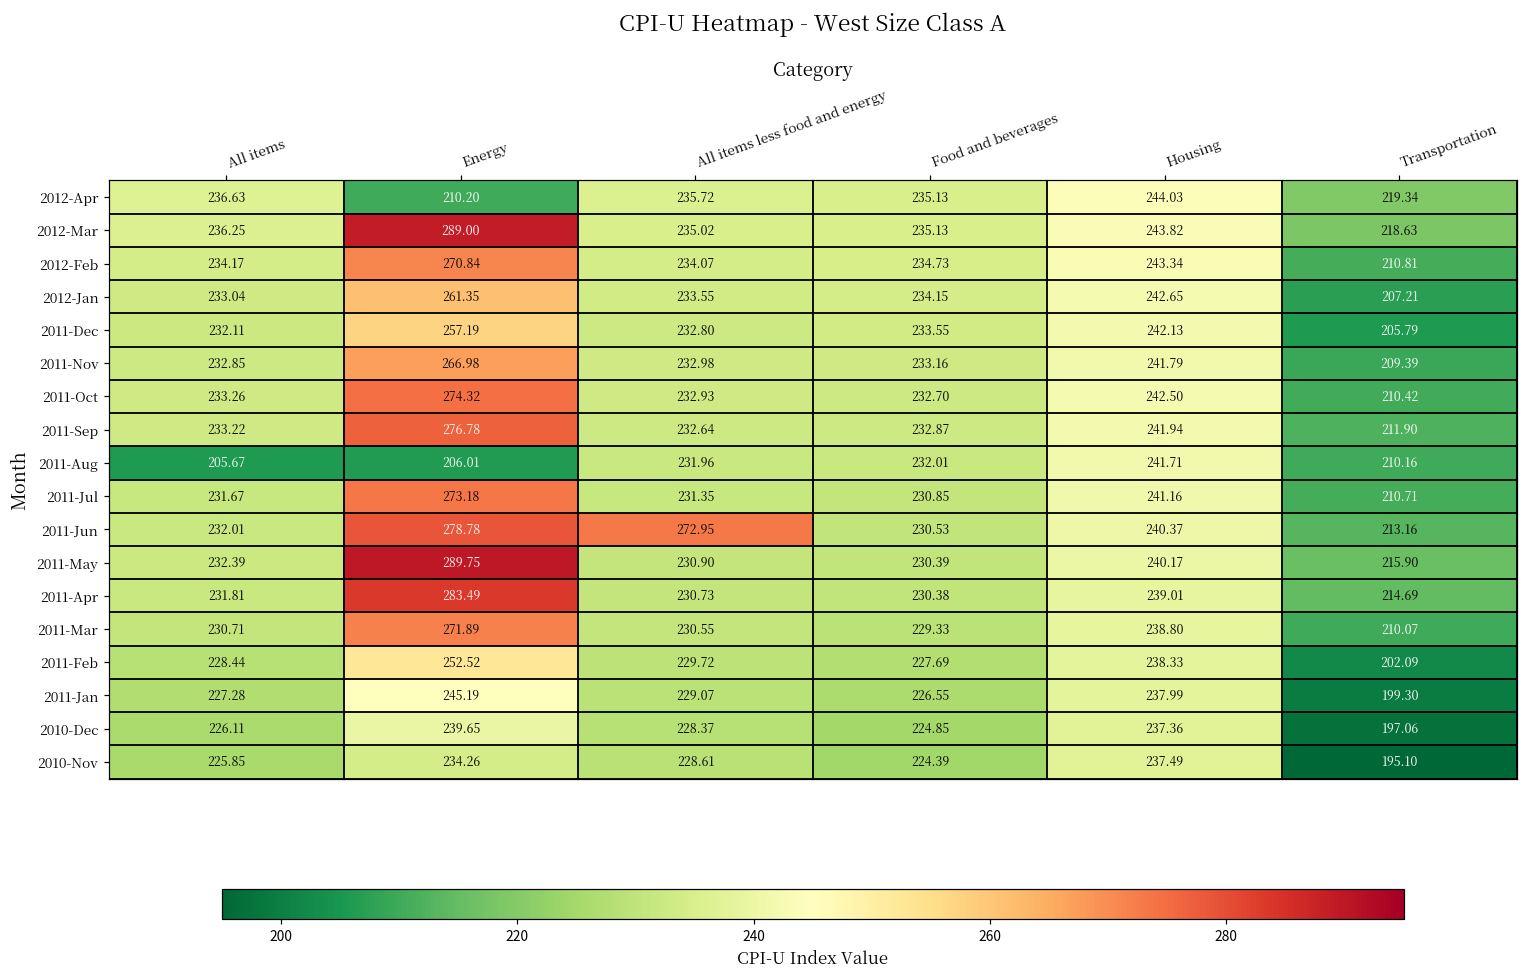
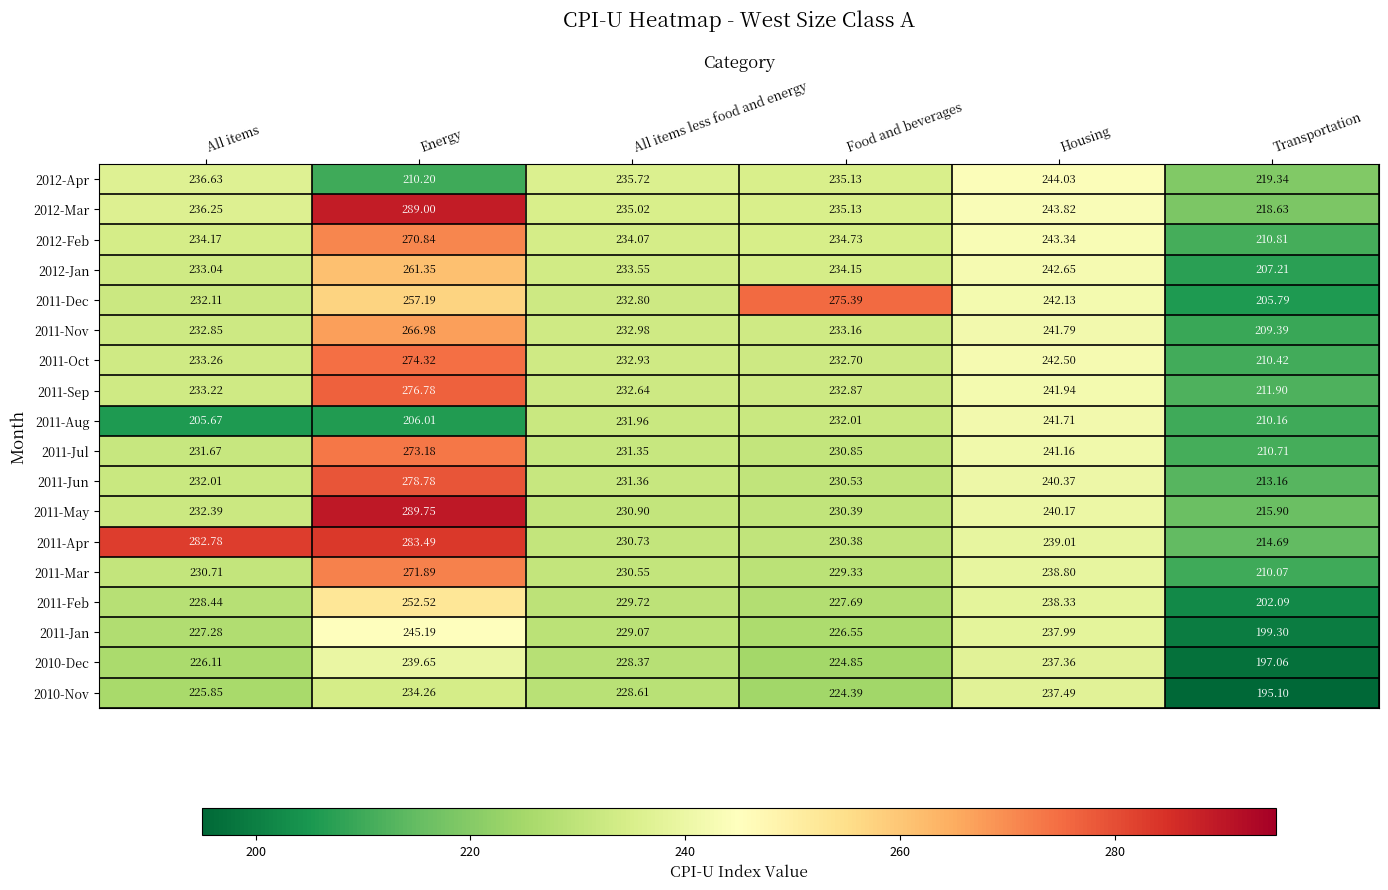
  {
    "2012-Apr": {
      "All items": 236.63,
      "Energy": 210.20,
      "All items less food and energy": 235.72,
      "Food and beverages": 235.13,
      "Housing": 244.03,
      "Transportation": 219.34
    },
    "2012-Mar": {
      "All items": 236.25,
      "Energy": 289.00,
      "All items less food and energy": 235.02,
      "Food and beverages": 235.13,
      "Housing": 243.82,
      "Transportation": 218.63
    },
    "2012-Feb": {
      "All items": 234.17,
      "Energy": 270.84,
      "All items less food and energy": 234.07,
      "Food and beverages": 234.73,
      "Housing": 243.34,
      "Transportation": 210.81
    },
    "2012-Jan": {
      "All items": 233.04,
      "Energy": 261.35,
      "All items less food and energy": 233.55,
      "Food and beverages": 234.15,
      "Housing": 242.65,
      "Transportation": 207.21
    },
    "2011-Dec": {
      "All items": 232.11,
      "Energy": 257.19,
      "All items less food and energy": 232.80,
-     "Food and beverages": 233.55,
+     "Food and beverages": 275.39,
      "Housing": 242.13,
      "Transportation": 205.79
    },
    "2011-Nov": {
      "All items": 232.85,
      "Energy": 266.98,
      "All items less food and energy": 232.98,
      "Food and beverages": 233.16,
      "Housing": 241.79,
      "Transportation": 209.39
    },
    "2011-Oct": {
      "All items": 233.26,
      "Energy": 274.32,
      "All items less food and energy": 232.93,
      "Food and beverages": 232.70,
      "Housing": 242.50,
      "Transportation": 210.42
    },
    "2011-Sep": {
      "All items": 233.22,
      "Energy": 276.78,
      "All items less food and energy": 232.64,
      "Food and beverages": 232.87,
      "Housing": 241.94,
      "Transportation": 211.90
    },
    "2011-Aug": {
      "All items": 205.67,
      "Energy": 206.01,
      "All items less food and energy": 231.96,
      "Food and beverages": 232.01,
      "Housing": 241.71,
      "Transportation": 210.16
    },
    "2011-Jul": {
      "All items": 231.67,
      "Energy": 273.18,
      "All items less food and energy": 231.35,
      "Food and beverages": 230.85,
      "Housing": 241.16,
      "Transportation": 210.71
    },
    "2011-Jun": {
      "All items": 232.01,
      "Energy": 278.78,
-     "All items less food and energy": 272.95,
+     "All items less food and energy": 231.36,
      "Food and beverages": 230.53,
      "Housing": 240.37,
      "Transportation": 213.16
    },
    "2011-May": {
      "All items": 232.39,
      "Energy": 289.75,
      "All items less food and energy": 230.90,
      "Food and beverages": 230.39,
      "Housing": 240.17,
      "Transportation": 215.90
    },
    "2011-Apr": {
-     "All items": 231.81,
+     "All items": 282.78,
      "Energy": 283.49,
      "All items less food and energy": 230.73,
      "Food and beverages": 230.38,
      "Housing": 239.01,
      "Transportation": 214.69
    },
    "2011-Mar": {
      "All items": 230.71,
      "Energy": 271.89,
      "All items less food and energy": 230.55,
      "Food and beverages": 229.33,
      "Housing": 238.80,
      "Transportation": 210.07
    },
    "2011-Feb": {
      "All items": 228.44,
      "Energy": 252.52,
      "All items less food and energy": 229.72,
      "Food and beverages": 227.69,
      "Housing": 238.33,
      "Transportation": 202.09
    },
    "2011-Jan": {
      "All items": 227.28,
      "Energy": 245.19,
      "All items less food and energy": 229.07,
      "Food and beverages": 226.55,
      "Housing": 237.99,
      "Transportation": 199.30
    },
    "2010-Dec": {
      "All items": 226.11,
      "Energy": 239.65,
      "All items less food and energy": 228.37,
      "Food and beverages": 224.85,
      "Housing": 237.36,
      "Transportation": 197.06
    },
    "2010-Nov": {
      "All items": 225.85,
      "Energy": 234.26,
      "All items less food and energy": 228.61,
      "Food and beverages": 224.39,
      "Housing": 237.49,
      "Transportation": 195.10
    }
  }
